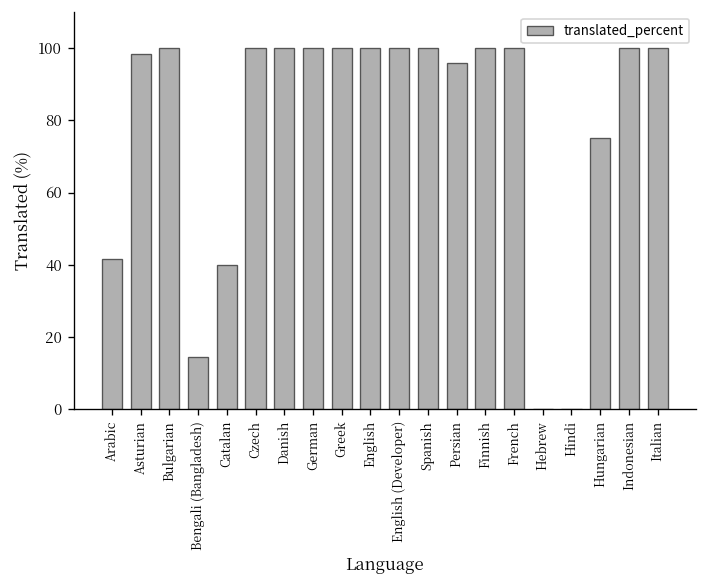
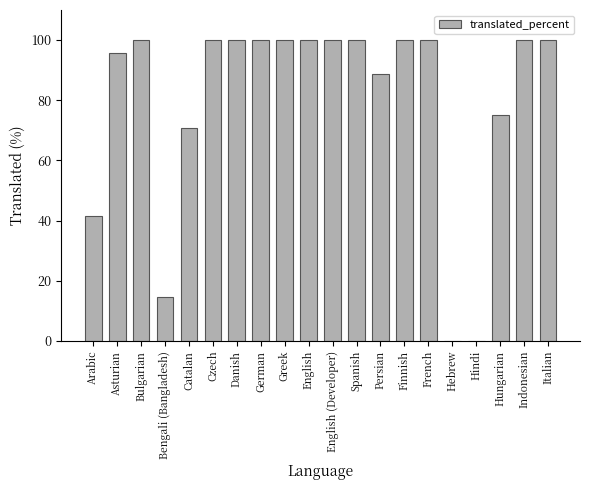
  {
    "Arabic": 42,
-   "Asturian": 99,
+   "Asturian": 96,
    "Bulgarian": 100,
    "Bengali (Bangladesh)": 15,
-   "Catalan": 40,
+   "Catalan": 71,
    "Czech": 100,
    "Danish": 100,
    "German": 100,
    "Greek": 100,
    "English": 100,
    "English (Developer)": 100,
    "Spanish": 100,
-   "Persian": 96,
+   "Persian": 89,
    "Finnish": 100,
    "French": 100,
    "Hebrew": 0,
    "Hindi": 0,
    "Hungarian": 75,
    "Indonesian": 100,
    "Italian": 100
  }
